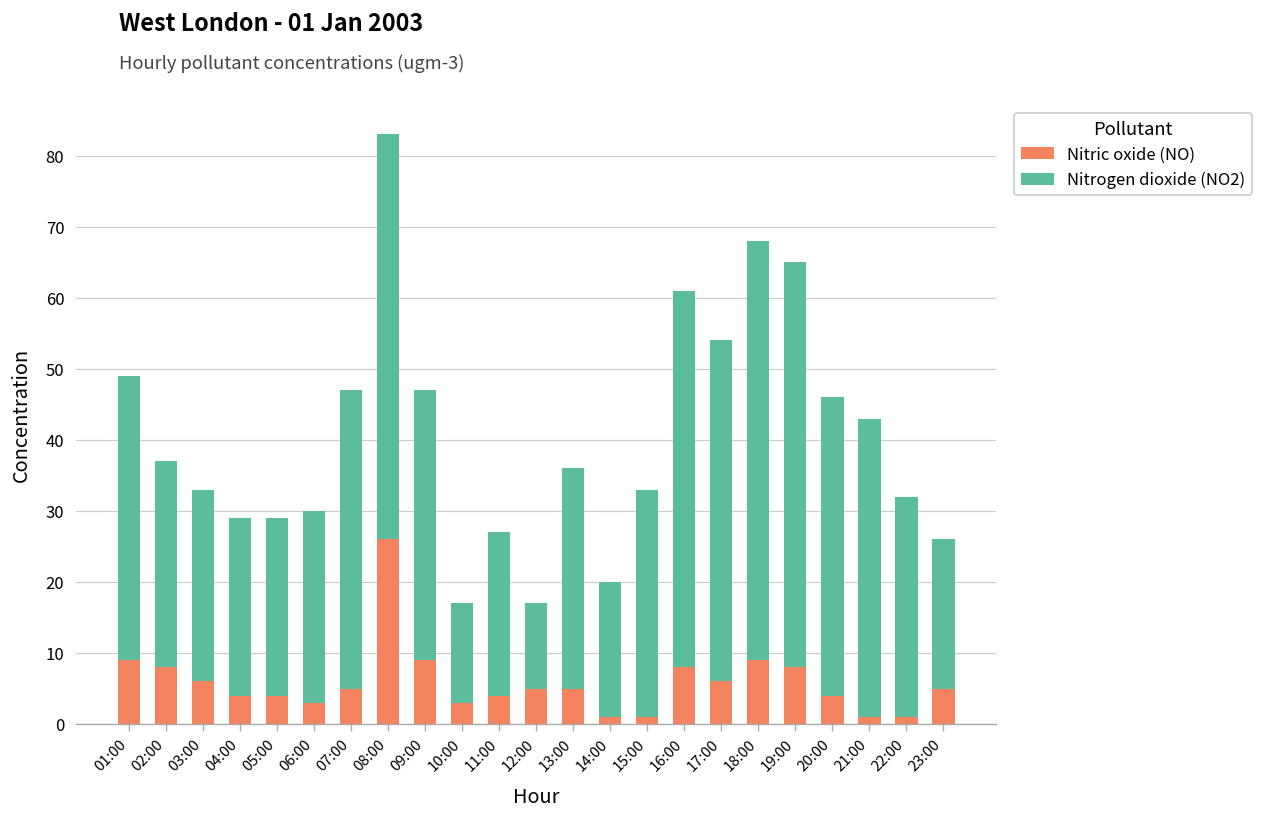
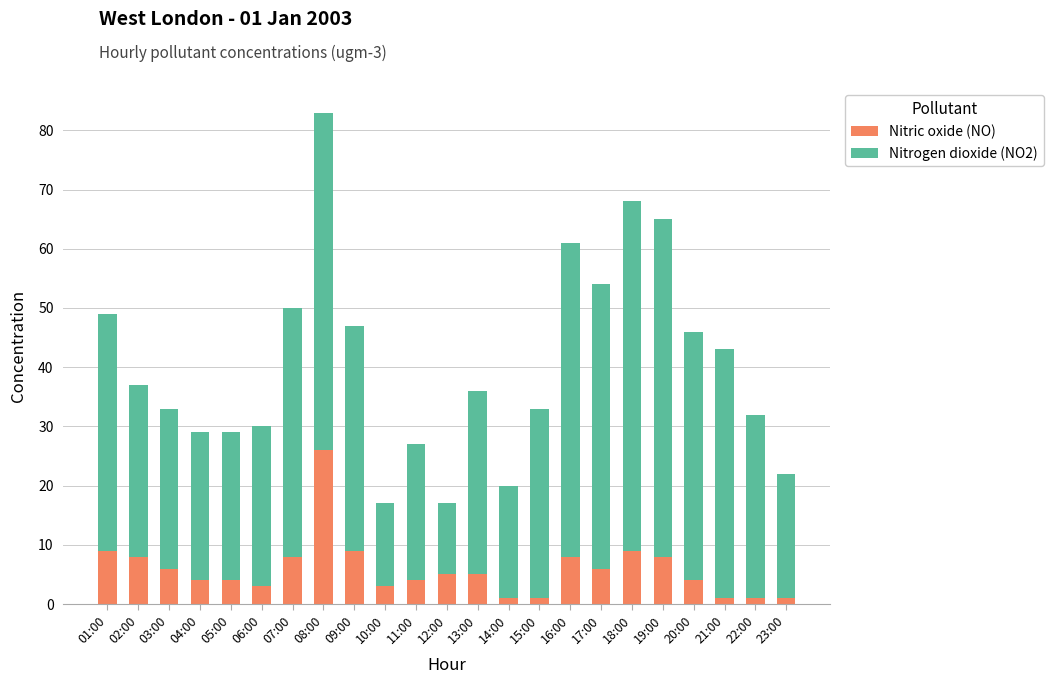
  {
    "Nitric oxide (NO)": {
      "01:00": 9,
      "02:00": 8,
      "03:00": 6,
      "04:00": 4,
      "05:00": 4,
      "06:00": 3,
-     "07:00": 5,
+     "07:00": 8,
      "08:00": 26,
      "09:00": 9,
      "10:00": 3,
      "11:00": 4,
      "12:00": 5,
      "13:00": 5,
      "14:00": 1,
      "15:00": 1,
      "16:00": 8,
      "17:00": 6,
      "18:00": 9,
      "19:00": 8,
      "20:00": 4,
      "21:00": 1,
      "22:00": 1,
-     "23:00": 5
+     "23:00": 1
    },
    "Nitrogen dioxide (NO2)": {
      "01:00": 40,
      "02:00": 29,
      "03:00": 27,
      "04:00": 25,
      "05:00": 25,
      "06:00": 27,
      "07:00": 42,
      "08:00": 57,
      "09:00": 38,
      "10:00": 14,
      "11:00": 23,
      "12:00": 12,
      "13:00": 31,
      "14:00": 19,
      "15:00": 32,
      "16:00": 53,
      "17:00": 48,
      "18:00": 59,
      "19:00": 57,
      "20:00": 42,
      "21:00": 42,
      "22:00": 31,
      "23:00": 21
    }
  }
